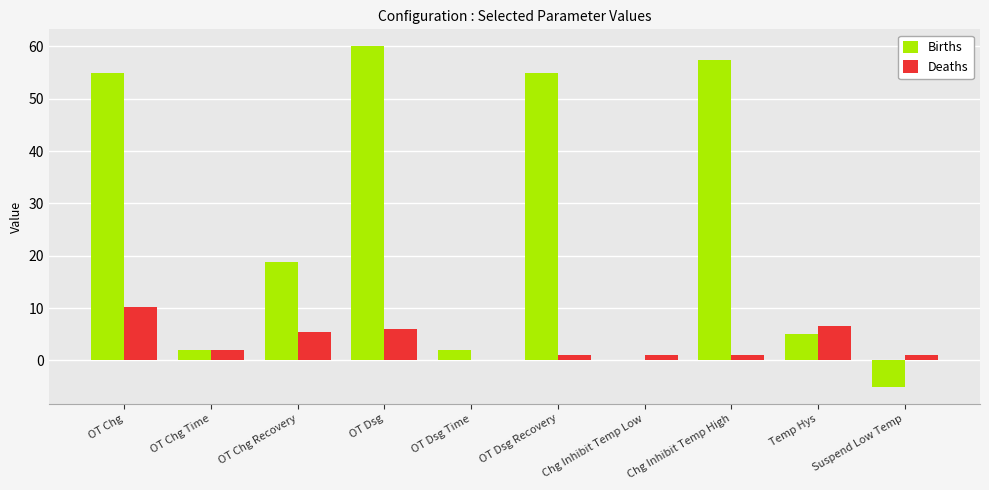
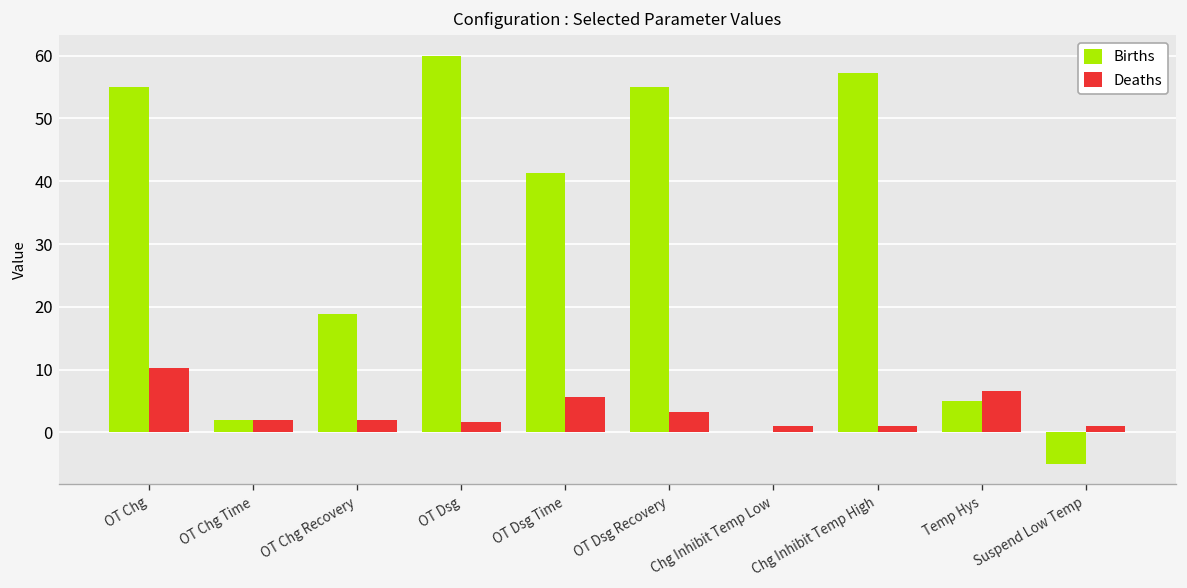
  {
    "Births": {
      "OT Chg": 55,
      "OT Chg Time": 2,
      "OT Chg Recovery": 19,
      "OT Dsg": 60,
-     "OT Dsg Time": 2,
+     "OT Dsg Time": 41,
      "OT Dsg Recovery": 55,
      "Chg Inhibit Temp Low": 0,
      "Chg Inhibit Temp High": 57,
      "Temp Hys": 5,
      "Suspend Low Temp": -5
    },
    "Deaths": {
      "OT Chg": 10,
      "OT Chg Time": 2,
-     "OT Chg Recovery": 6,
-     "OT Dsg": 6,
-     "OT Dsg Time": 0,
-     "OT Dsg Recovery": 1,
+     "OT Chg Recovery": 2,
+     "OT Dsg": 2,
+     "OT Dsg Time": 6,
+     "OT Dsg Recovery": 3,
      "Chg Inhibit Temp Low": 1,
      "Chg Inhibit Temp High": 1,
      "Temp Hys": 7,
      "Suspend Low Temp": 1
    }
  }
